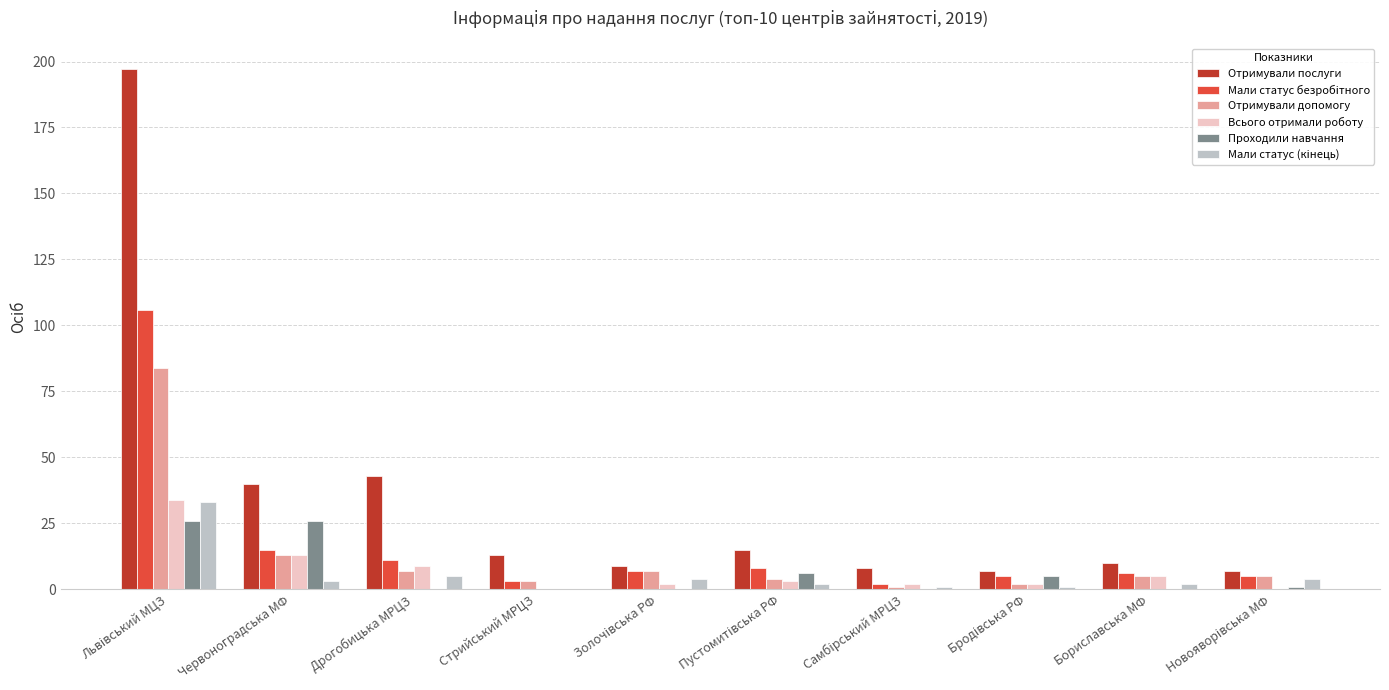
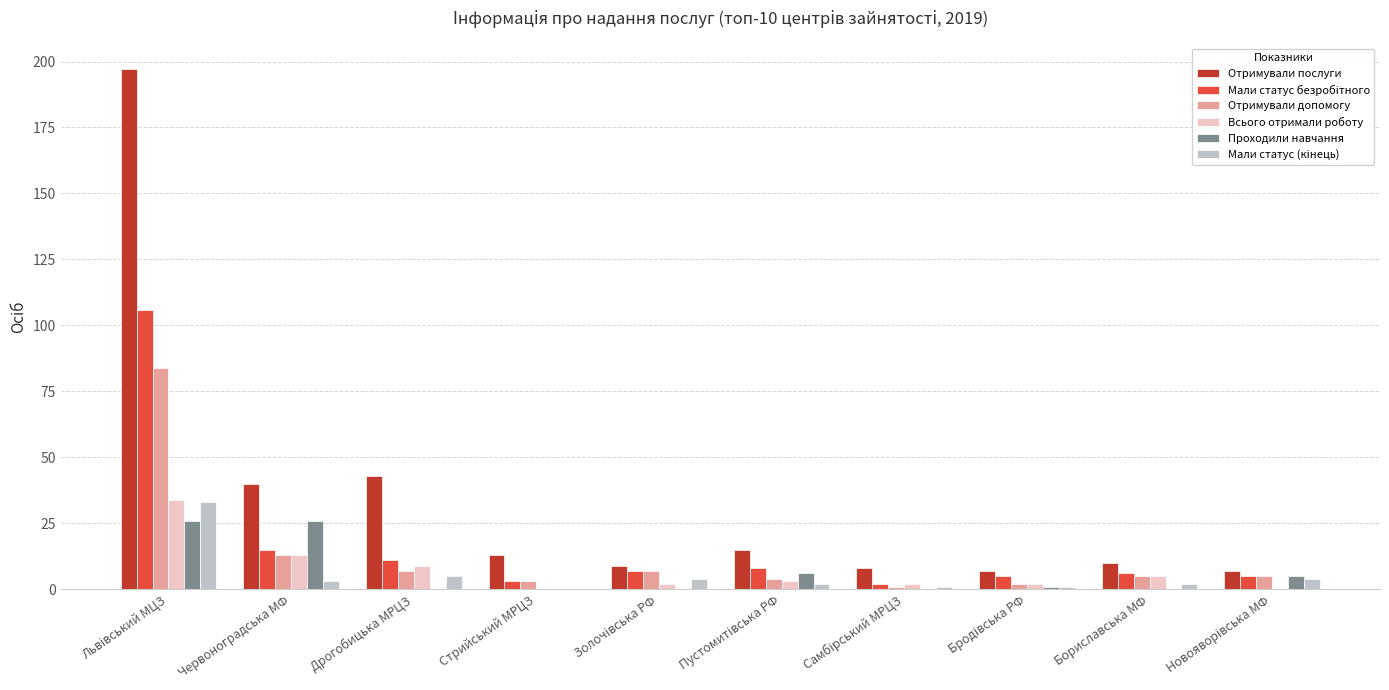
  {
    "Проходили навчання": {
      "Львівський МЦЗ": 26,
      "Червоноградська МФ": 26,
      "Дрогобицька МРЦЗ": 0,
      "Стрийський МРЦЗ": 0,
      "Золочівська РФ": 0,
      "Пустомитівська РФ": 6,
      "Самбірський МРЦЗ": 0,
-     "Бродівська РФ": 5,
+     "Бродівська РФ": 1,
      "Бориславська МФ": 0,
-     "Новояворівська МФ": 1
+     "Новояворівська МФ": 5
    }
  }
